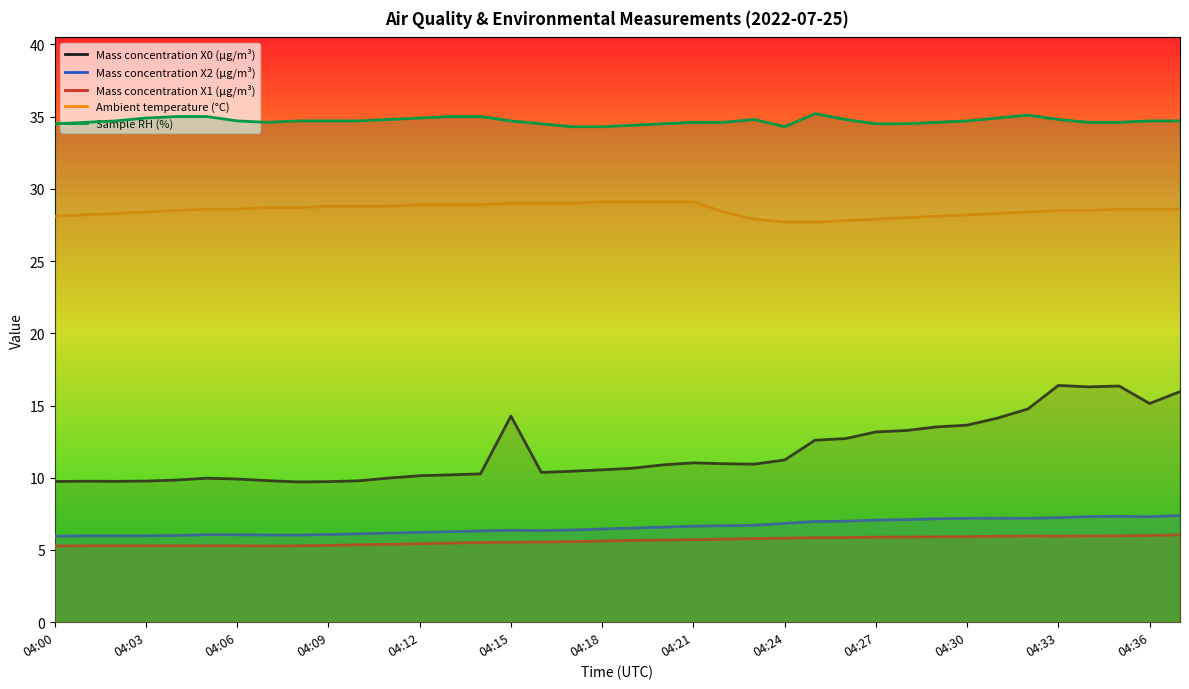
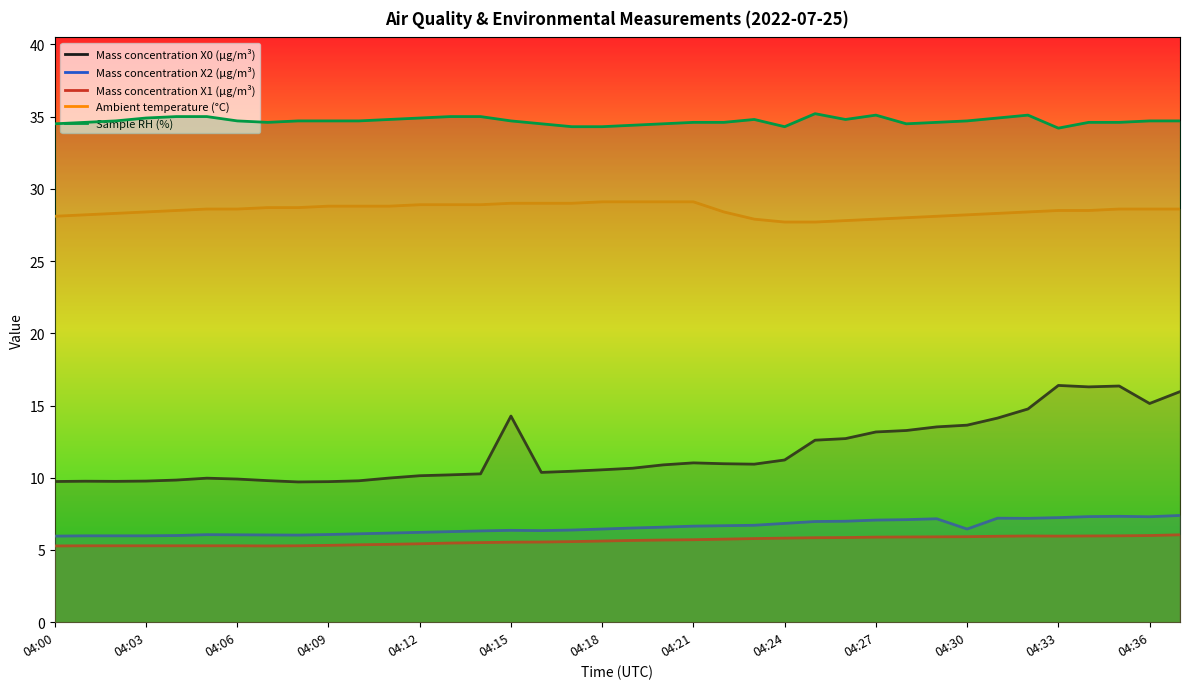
  {
    "Mass concentration X0 (μg/m³)": {
      "04:00": 9.7,
      "04:03": 9.8,
      "04:06": 9.9,
      "04:09": 9.7,
      "04:12": 10.1,
      "04:15": 14.3,
      "04:18": 10.6,
      "04:21": 11.0,
      "04:24": 11.2,
      "04:27": 13.2,
      "04:30": 13.6,
      "04:33": 16.4,
      "04:36": 15.1
    },
    "Mass concentration X2 (μg/m³)": {
      "04:00": 6.0,
      "04:03": 6.0,
      "04:06": 6.1,
      "04:09": 6.1,
      "04:12": 6.2,
      "04:15": 6.4,
      "04:18": 6.5,
      "04:21": 6.7,
      "04:24": 6.8,
      "04:27": 7.1,
-     "04:30": 7.2,
+     "04:30": 6.5,
      "04:33": 7.2,
      "04:36": 7.3
    },
    "Mass concentration X1 (μg/m³)": {
      "04:00": 5.3,
      "04:03": 5.3,
      "04:06": 5.3,
      "04:09": 5.3,
      "04:12": 5.4,
      "04:15": 5.5,
      "04:18": 5.6,
      "04:21": 5.7,
      "04:24": 5.8,
      "04:27": 5.9,
      "04:30": 5.9,
      "04:33": 6.0,
      "04:36": 6.0
    },
    "Ambient temperature (°C)": {
      "04:00": 28.1,
      "04:03": 28.4,
      "04:06": 28.6,
      "04:09": 28.8,
      "04:12": 28.9,
      "04:15": 29.0,
      "04:18": 29.1,
      "04:21": 29.1,
      "04:24": 27.7,
      "04:27": 27.9,
      "04:30": 28.2,
      "04:33": 28.5,
      "04:36": 28.6
    },
    "Sample RH (%)": {
      "04:00": 34.5,
      "04:09": 34.7,
      "04:12": 34.9,
      "04:15": 34.7,
      "04:18": 34.3,
      "04:21": 34.6,
      "04:24": 34.3,
-     "04:27": 34.5,
+     "04:27": 35.1,
      "04:30": 34.7,
-     "04:33": 34.8,
+     "04:33": 34.2,
      "04:36": 34.7
    }
  }
